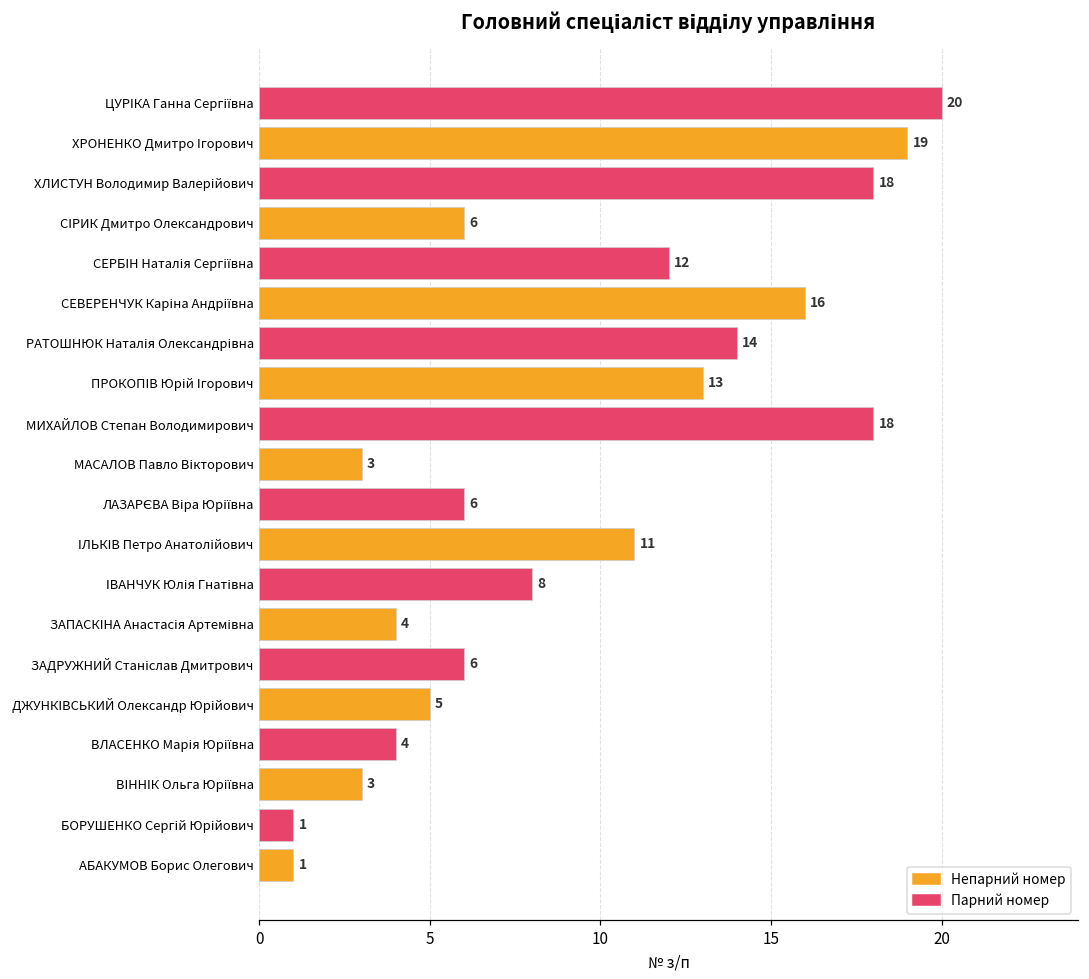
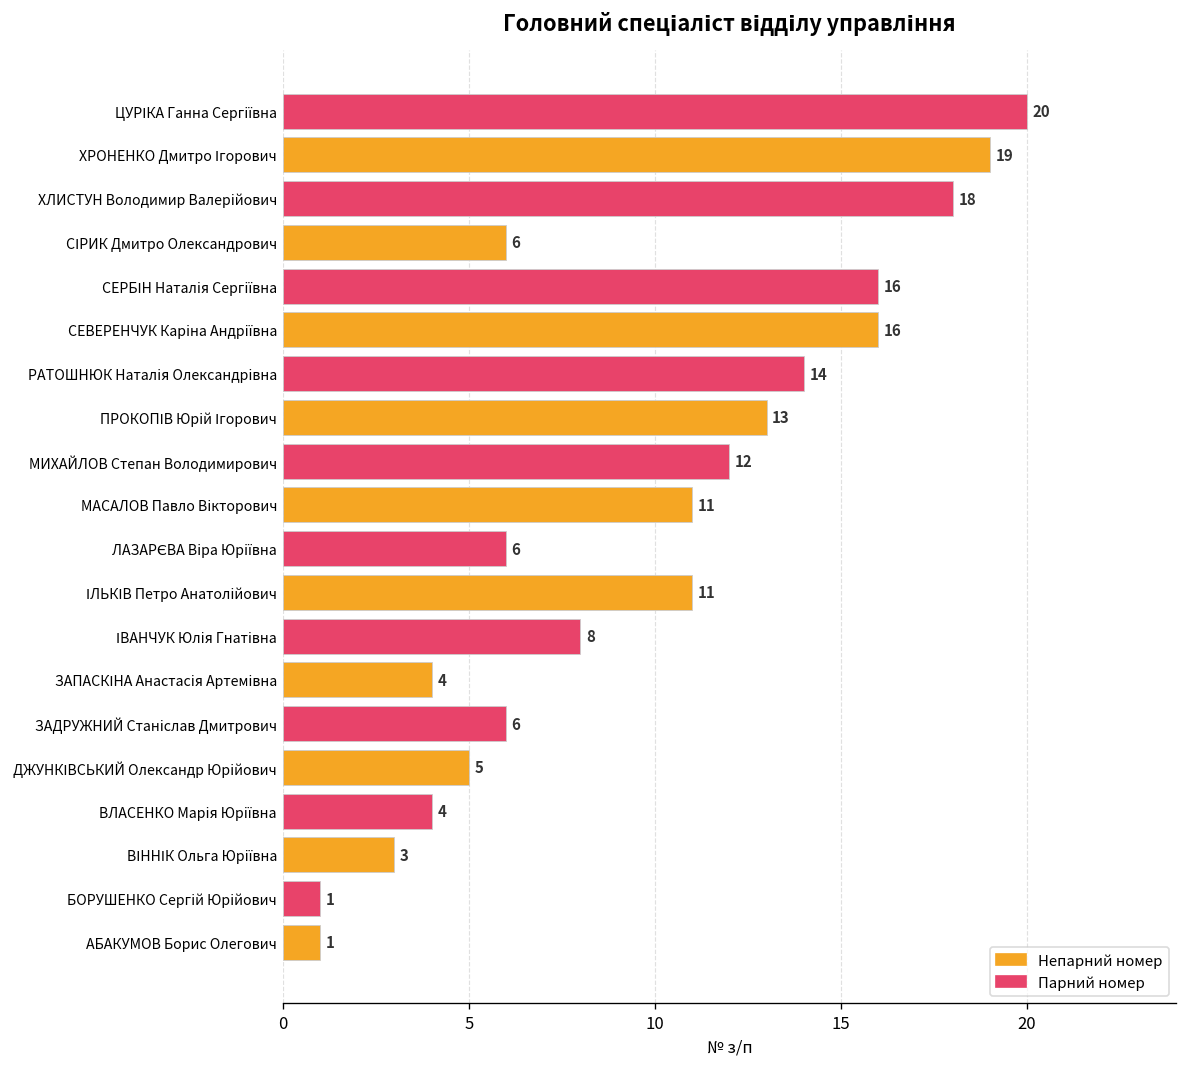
  {
    "ЦУРІКА Ганна Сергіївна": 20,
    "ХРОНЕНКО Дмитро Ігорович": 19,
    "ХЛИСТУН Володимир Валерійович": 18,
    "СІРИК Дмитро Олександрович": 6,
-   "СЕРБІН Наталія Сергіївна": 12,
+   "СЕРБІН Наталія Сергіївна": 16,
    "СЕВЕРЕНЧУК Каріна Андріївна": 16,
    "РАТОШНЮК Наталія Олександрівна": 14,
    "ПРОКОПІВ Юрій Ігорович": 13,
-   "МИХАЙЛОВ Степан Володимирович": 18,
-   "МАСАЛОВ Павло Вікторович": 3,
+   "МИХАЙЛОВ Степан Володимирович": 12,
+   "МАСАЛОВ Павло Вікторович": 11,
    "ЛАЗАРЄВА Віра Юріївна": 6,
    "ІЛЬКІВ Петро Анатолійович": 11,
    "ІВАНЧУК Юлія Гнатівна": 8,
    "ЗАПАСКІНА Анастасія Артемівна": 4,
    "ЗАДРУЖНИЙ Станіслав Дмитрович": 6,
    "ДЖУНКІВСЬКИЙ Олександр Юрійович": 5,
    "ВЛАСЕНКО Марія Юріївна": 4,
    "ВІННІК Ольга Юріївна": 3,
    "БОРУШЕНКО Сергій Юрійович": 1,
    "АБАКУМОВ Борис Олегович": 1
  }
